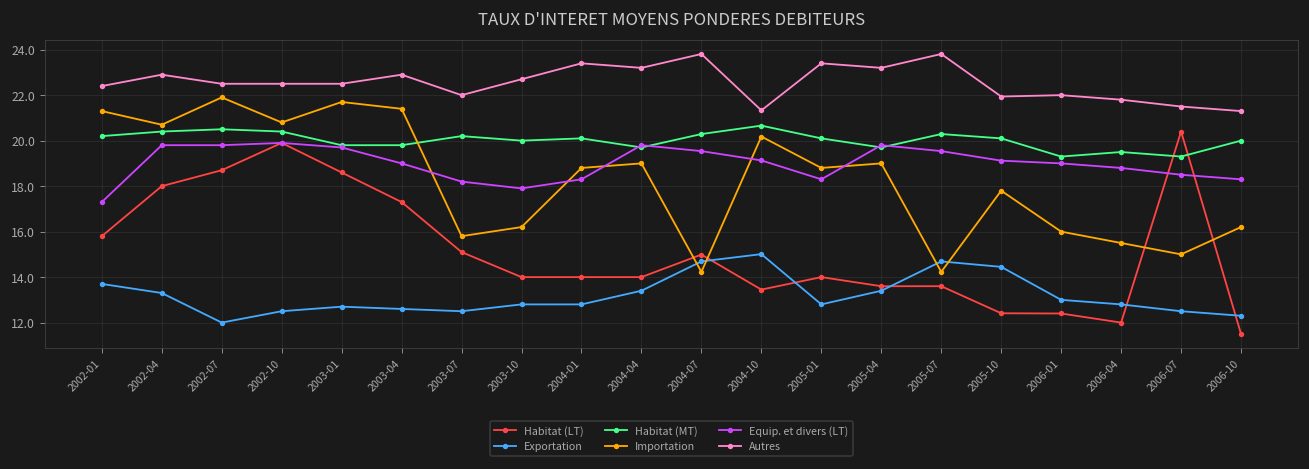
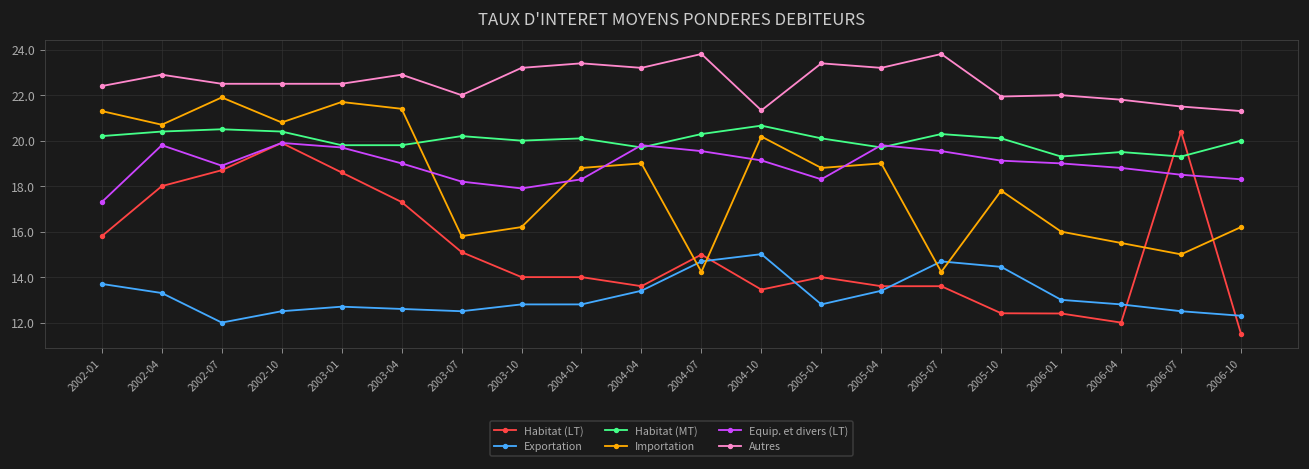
  {
    "Habitat (LT)": {
      "2002-01": 15.8,
      "2002-04": 18.0,
      "2002-07": 18.7,
      "2003-01": 18.6,
      "2003-04": 17.3,
      "2003-07": 15.1,
      "2003-10": 14.0,
      "2004-01": 14.0,
-     "2004-04": 14.0,
+     "2004-04": 13.6,
      "2004-07": 15.0,
      "2004-10": 13.5,
      "2005-01": 14.0,
      "2005-04": 13.6,
      "2005-07": 13.6,
      "2005-10": 12.4,
      "2006-01": 12.4,
      "2006-04": 12.0,
      "2006-07": 20.4,
      "2006-10": 11.5
    },
    "Exportation": {
      "2002-01": 13.7,
      "2002-04": 13.3,
      "2002-07": 12.0,
      "2002-10": 12.5,
      "2003-01": 12.7,
      "2003-04": 12.6,
      "2003-07": 12.5,
      "2003-10": 12.8,
      "2004-01": 12.8,
      "2004-04": 13.4,
      "2004-07": 14.7,
      "2004-10": 15.0,
      "2005-01": 12.8,
      "2005-04": 13.4,
      "2005-07": 14.7,
      "2005-10": 14.5,
      "2006-01": 13.0,
      "2006-04": 12.8,
      "2006-07": 12.5,
      "2006-10": 12.3
    },
    "Habitat (MT)": {
      "2002-01": 20.2,
      "2002-04": 20.4,
      "2002-07": 20.5,
      "2002-10": 20.4,
      "2003-04": 19.8,
      "2003-07": 20.2,
      "2003-10": 20.0,
      "2004-01": 20.1,
      "2004-07": 20.3,
      "2004-10": 20.7,
      "2005-01": 20.1,
      "2005-07": 20.3,
      "2005-10": 20.1,
      "2006-01": 19.3,
      "2006-04": 19.5,
      "2006-07": 19.3,
      "2006-10": 20.0
    },
    "Importation": {
      "2002-01": 21.3,
      "2002-04": 20.7,
      "2002-07": 21.9,
      "2002-10": 20.8,
      "2003-01": 21.7,
      "2003-04": 21.4,
      "2003-07": 15.8,
      "2003-10": 16.2,
      "2004-01": 18.8,
      "2004-04": 19.0,
      "2004-07": 14.2,
      "2004-10": 20.2,
      "2005-01": 18.8,
      "2005-04": 19.0,
      "2005-07": 14.2,
      "2005-10": 17.8,
      "2006-01": 16.0,
      "2006-04": 15.5,
      "2006-07": 15.0,
      "2006-10": 16.2
    },
    "Equip. et divers (LT)": {
      "2002-01": 17.3,
      "2002-04": 19.8,
-     "2002-07": 19.8,
+     "2002-07": 18.9,
      "2003-04": 19.0,
      "2003-07": 18.2,
      "2003-10": 17.9,
      "2004-01": 18.3,
      "2004-07": 19.5,
      "2004-10": 19.1,
      "2005-01": 18.3,
      "2005-07": 19.5,
      "2005-10": 19.1,
      "2006-01": 19.0,
      "2006-04": 18.8,
      "2006-07": 18.5,
      "2006-10": 18.3
    },
    "Autres": {
      "2002-01": 22.4,
      "2002-04": 22.9,
      "2002-07": 22.5,
      "2002-10": 22.5,
      "2003-01": 22.5,
      "2003-04": 22.9,
      "2003-07": 22.0,
-     "2003-10": 22.7,
+     "2003-10": 23.2,
      "2004-01": 23.4,
      "2004-04": 23.2,
      "2004-07": 23.8,
      "2004-10": 21.3,
      "2005-01": 23.4,
      "2005-04": 23.2,
      "2005-07": 23.8,
      "2005-10": 21.9,
      "2006-01": 22.0,
      "2006-04": 21.8,
      "2006-07": 21.5,
      "2006-10": 21.3
    }
  }
